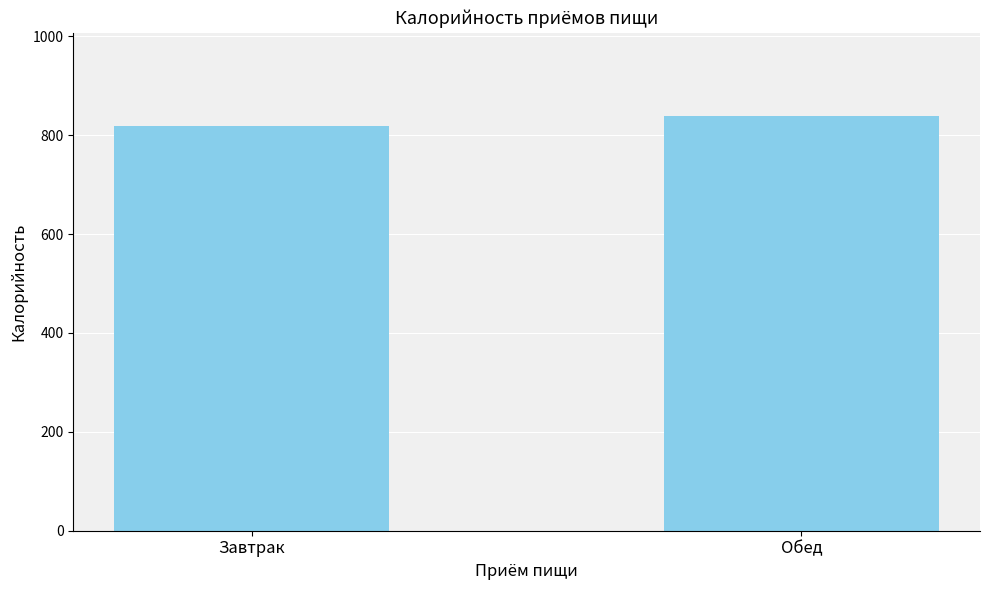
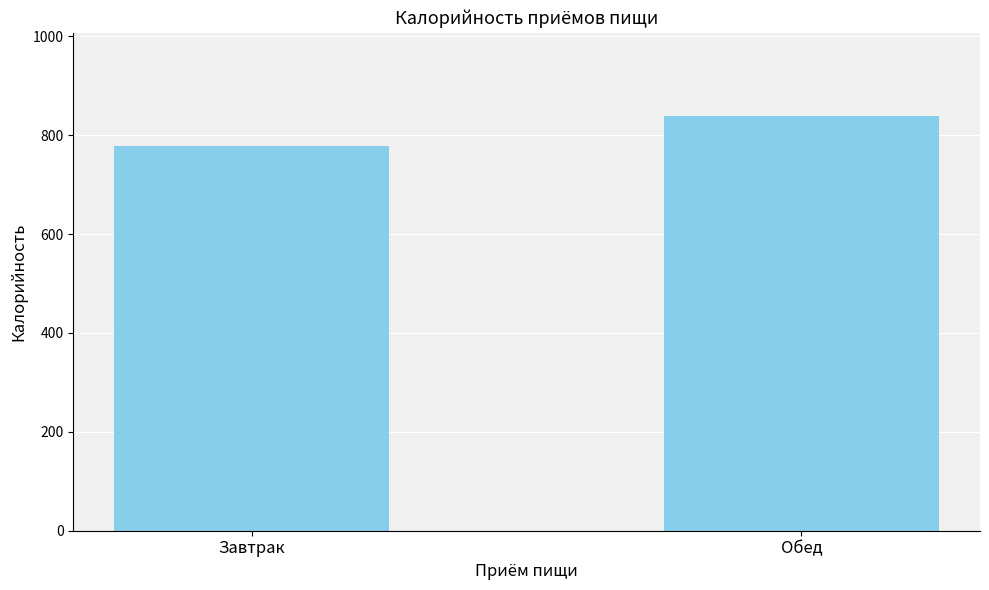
  {
-   "Завтрак": 820,
+   "Завтрак": 780,
    "Обед": 840
  }
